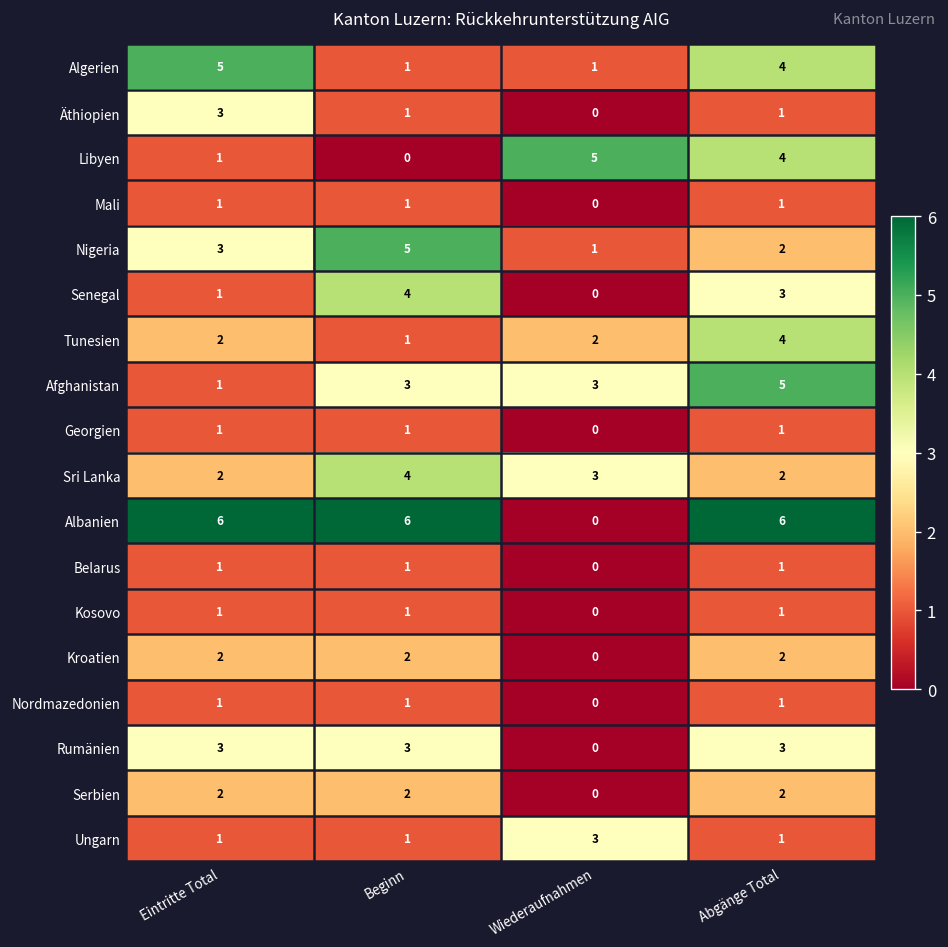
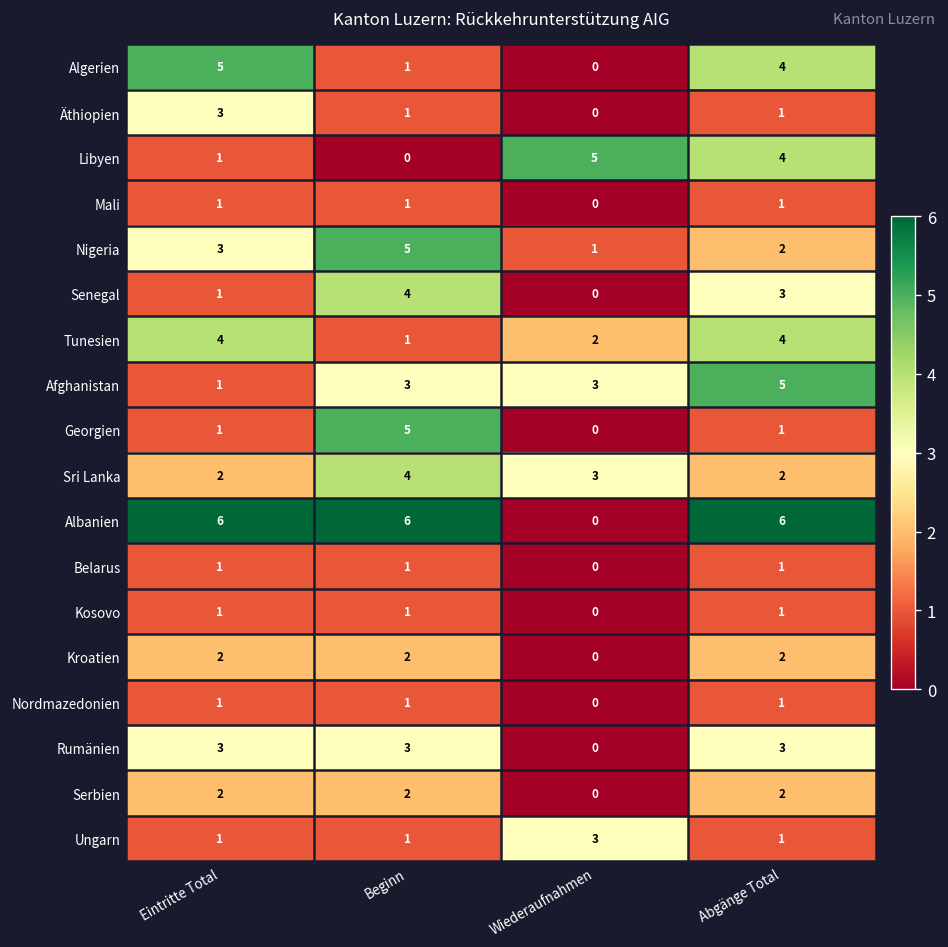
  {
    "Algerien": {
      "Eintritte Total": 5,
      "Beginn": 1,
-     "Wiederaufnahmen": 1,
+     "Wiederaufnahmen": 0,
      "Abgänge Total": 4
    },
    "Äthiopien": {
      "Eintritte Total": 3,
      "Beginn": 1,
      "Wiederaufnahmen": 0,
      "Abgänge Total": 1
    },
    "Libyen": {
      "Eintritte Total": 1,
      "Beginn": 0,
      "Wiederaufnahmen": 5,
      "Abgänge Total": 4
    },
    "Mali": {
      "Eintritte Total": 1,
      "Beginn": 1,
      "Wiederaufnahmen": 0,
      "Abgänge Total": 1
    },
    "Nigeria": {
      "Eintritte Total": 3,
      "Beginn": 5,
      "Wiederaufnahmen": 1,
      "Abgänge Total": 2
    },
    "Senegal": {
      "Eintritte Total": 1,
      "Beginn": 4,
      "Wiederaufnahmen": 0,
      "Abgänge Total": 3
    },
    "Tunesien": {
-     "Eintritte Total": 2,
+     "Eintritte Total": 4,
      "Beginn": 1,
      "Wiederaufnahmen": 2,
      "Abgänge Total": 4
    },
    "Afghanistan": {
      "Eintritte Total": 1,
      "Beginn": 3,
      "Wiederaufnahmen": 3,
      "Abgänge Total": 5
    },
    "Georgien": {
      "Eintritte Total": 1,
-     "Beginn": 1,
+     "Beginn": 5,
      "Wiederaufnahmen": 0,
      "Abgänge Total": 1
    },
    "Sri Lanka": {
      "Eintritte Total": 2,
      "Beginn": 4,
      "Wiederaufnahmen": 3,
      "Abgänge Total": 2
    },
    "Albanien": {
      "Eintritte Total": 6,
      "Beginn": 6,
      "Wiederaufnahmen": 0,
      "Abgänge Total": 6
    },
    "Belarus": {
      "Eintritte Total": 1,
      "Beginn": 1,
      "Wiederaufnahmen": 0,
      "Abgänge Total": 1
    },
    "Kosovo": {
      "Eintritte Total": 1,
      "Beginn": 1,
      "Wiederaufnahmen": 0,
      "Abgänge Total": 1
    },
    "Kroatien": {
      "Eintritte Total": 2,
      "Beginn": 2,
      "Wiederaufnahmen": 0,
      "Abgänge Total": 2
    },
    "Nordmazedonien": {
      "Eintritte Total": 1,
      "Beginn": 1,
      "Wiederaufnahmen": 0,
      "Abgänge Total": 1
    },
    "Rumänien": {
      "Eintritte Total": 3,
      "Beginn": 3,
      "Wiederaufnahmen": 0,
      "Abgänge Total": 3
    },
    "Serbien": {
      "Eintritte Total": 2,
      "Beginn": 2,
      "Wiederaufnahmen": 0,
      "Abgänge Total": 2
    },
    "Ungarn": {
      "Eintritte Total": 1,
      "Beginn": 1,
      "Wiederaufnahmen": 3,
      "Abgänge Total": 1
    }
  }
